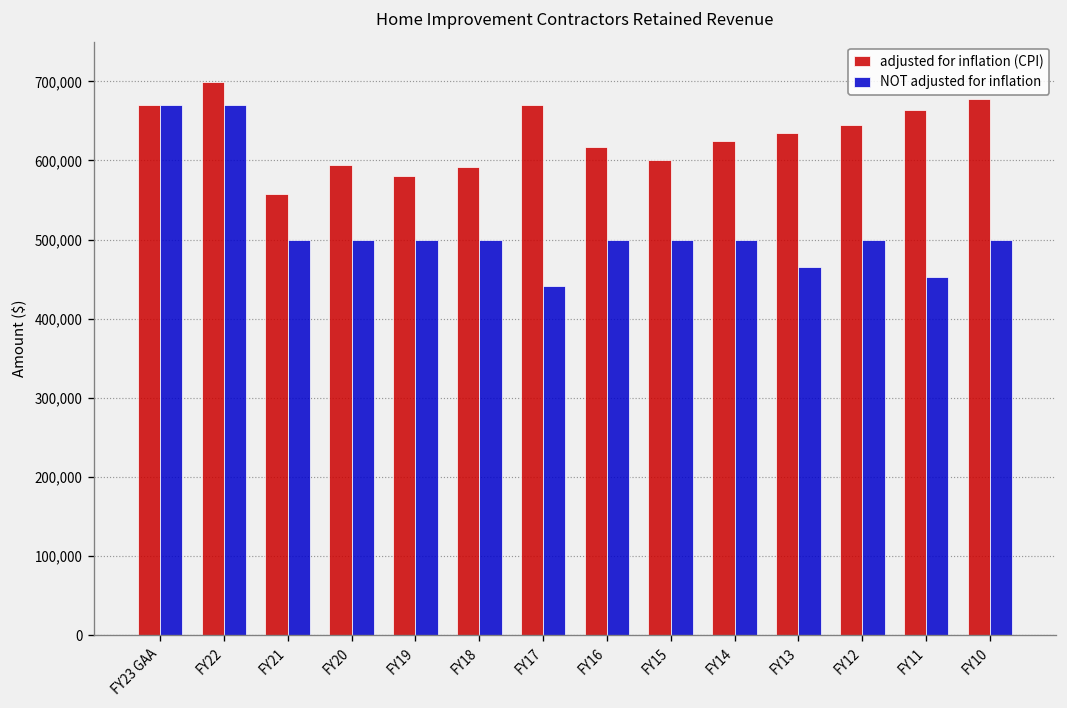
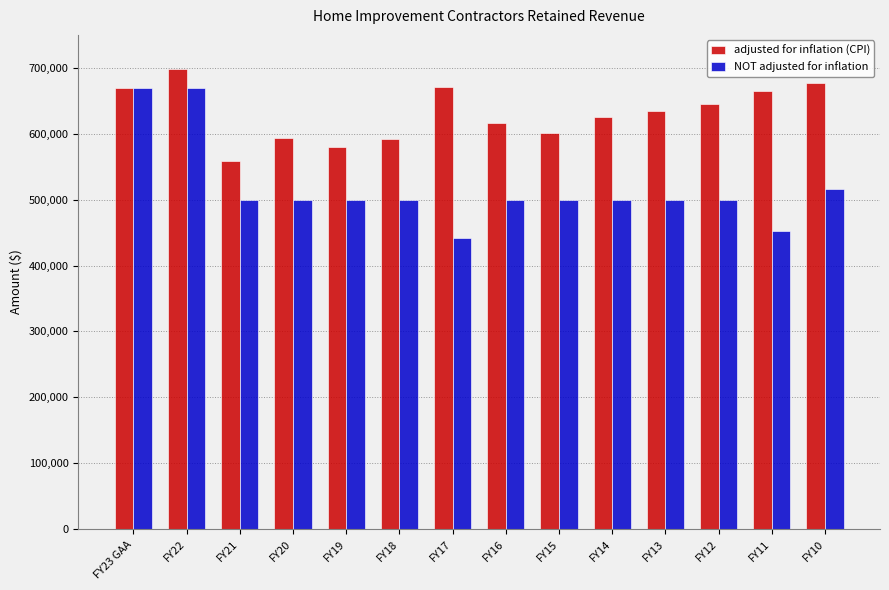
  {
    "adjusted for inflation (CPI)": {
      "FY23 GAA": "670,000",
      "FY22": "700,000",
      "FY21": "560,000",
      "FY20": "590,000",
      "FY19": "580,000",
      "FY18": "590,000",
      "FY17": "670,000",
      "FY16": "620,000",
      "FY15": "600,000",
      "FY14": "630,000",
      "FY13": "630,000",
      "FY12": "650,000",
      "FY11": "660,000",
      "FY10": "680,000"
    },
    "NOT adjusted for inflation": {
      "FY23 GAA": "670,000",
      "FY22": "670,000",
      "FY21": "500,000",
      "FY20": "500,000",
      "FY19": "500,000",
      "FY18": "500,000",
      "FY17": "440,000",
      "FY16": "500,000",
      "FY15": "500,000",
      "FY14": "500,000",
-     "FY13": "470,000",
+     "FY13": "500,000",
      "FY12": "500,000",
      "FY11": "450,000",
-     "FY10": "500,000"
+     "FY10": "520,000"
    }
  }
